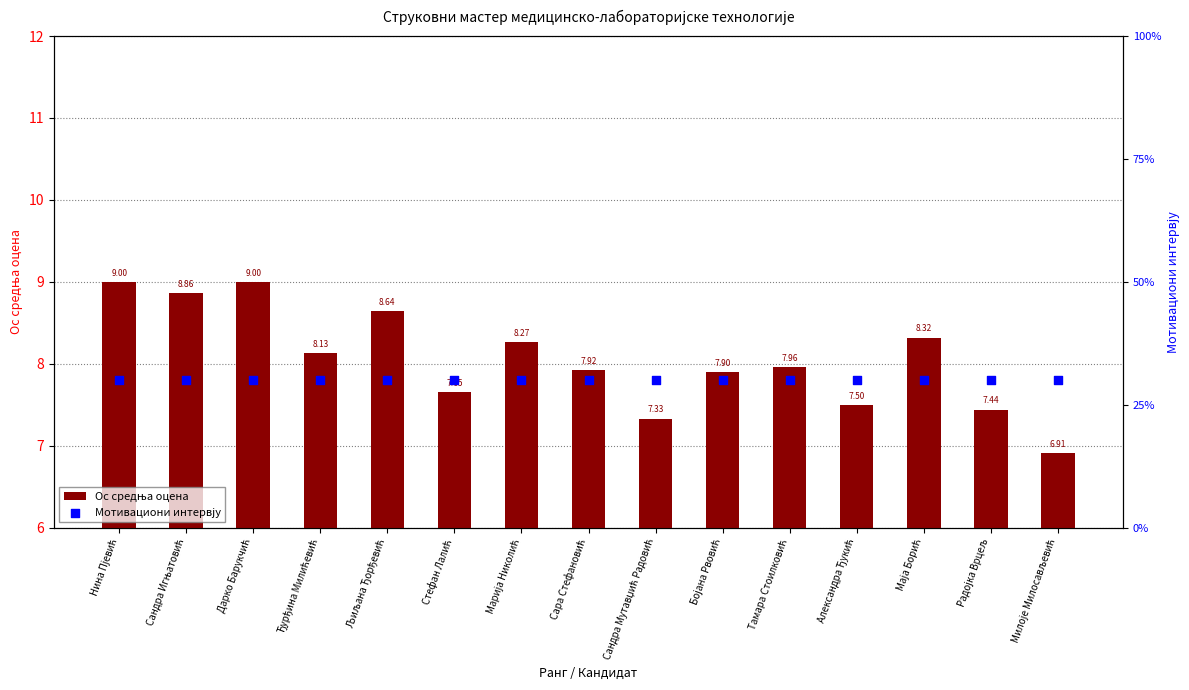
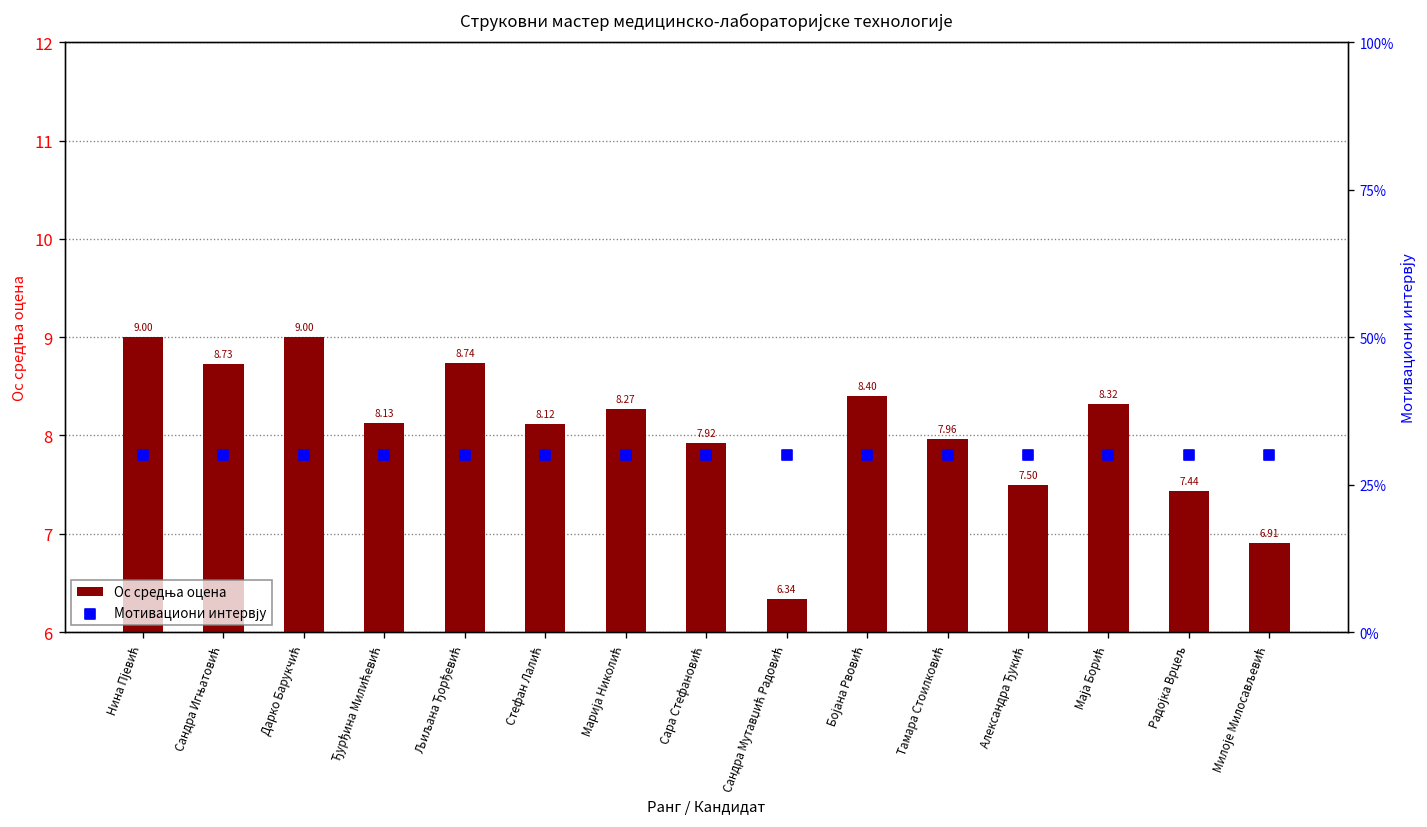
  {
    "Ос средња оцена": {
      "Нина Пјевић": 9.00,
-     "Сандра Игњатовић": 8.86,
+     "Сандра Игњатовић": 8.73,
      "Дарко Барукчић": 9.00,
      "Ђурђина Милићевић": 8.13,
-     "Љиљана Ђорђевић": 8.64,
-     "Стефан Лалић": 7.65,
+     "Љиљана Ђорђевић": 8.74,
+     "Стефан Лалић": 8.12,
      "Марија Николић": 8.27,
      "Сара Стефановић": 7.92,
-     "Сандра Мутавџић Радовић": 7.33,
-     "Бојана Рвовић": 7.90,
+     "Сандра Мутавџић Радовић": 6.34,
+     "Бојана Рвовић": 8.40,
      "Тамара Стоилковић": 7.96,
      "Александра Ђукић": 7.50,
      "Маја Борић": 8.32,
      "Радојка Врцељ": 7.44,
      "Милоје Милосављевић": 6.91
    }
  }
